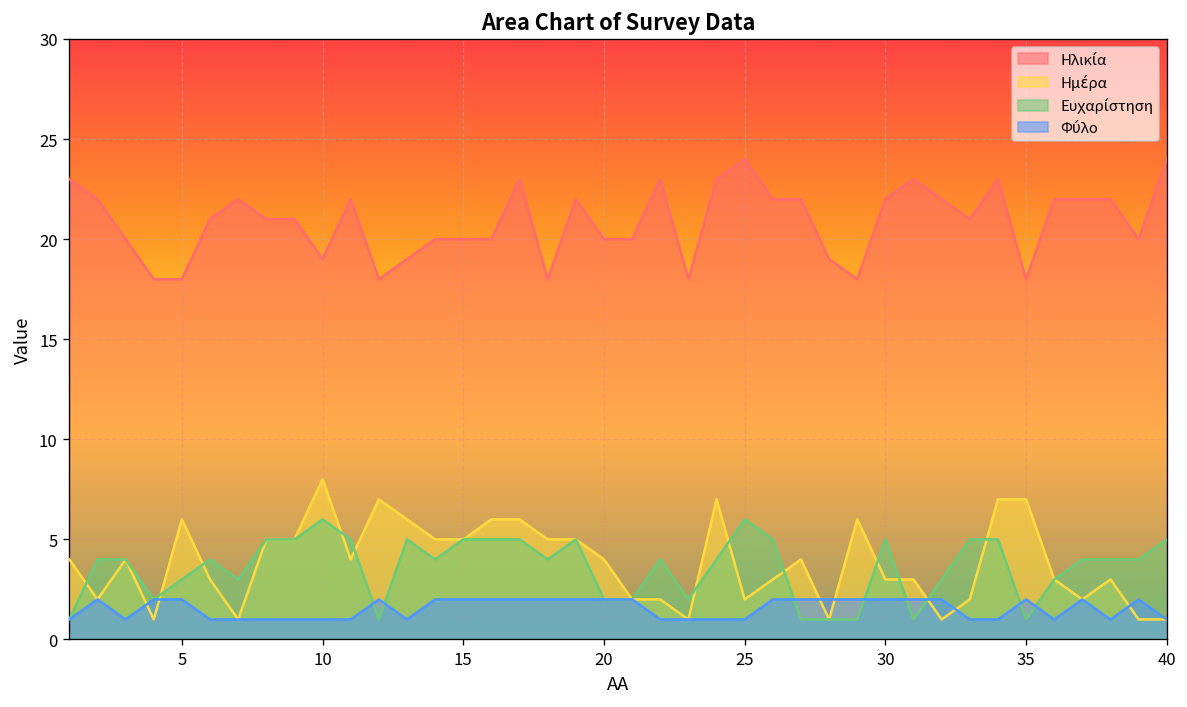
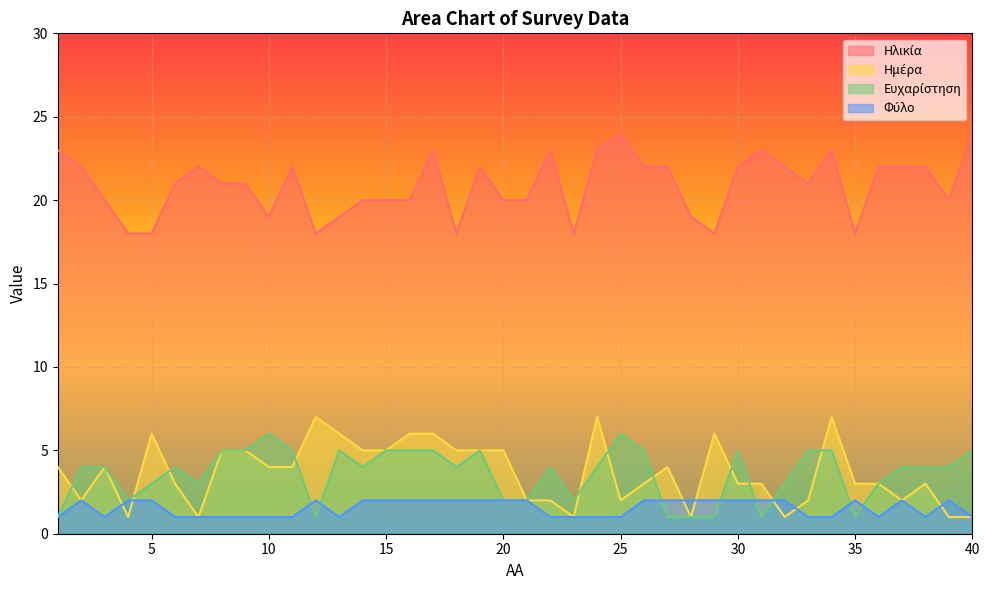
  {
    "Ηλικία": {
      "5": 18,
      "10": 19,
      "15": 20,
      "20": 20,
      "25": 24,
      "30": 22,
      "35": 18,
      "40": 24
    },
    "Ημέρα": {
      "5": 6,
-     "10": 8,
-     "20": 4,
+     "10": 4,
+     "20": 5,
      "25": 2,
      "30": 3,
-     "35": 7
+     "35": 3
    },
    "Ευχαρίστηση": {
      "5": 3,
      "10": 6,
      "25": 6,
      "30": 5,
      "35": 1,
      "40": 5
    },
    "Φύλο": {
      "5": 2,
      "10": 1,
      "15": 2,
      "25": 1,
      "30": 2,
      "35": 2
    }
  }
